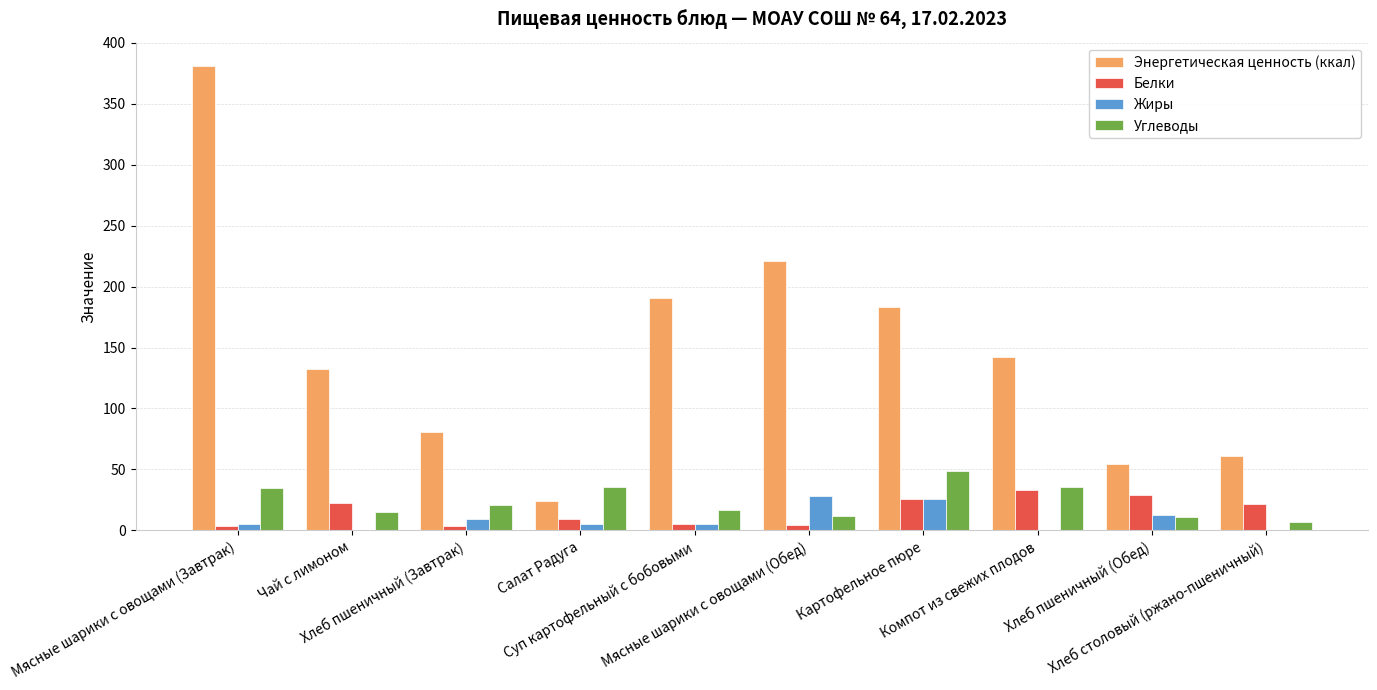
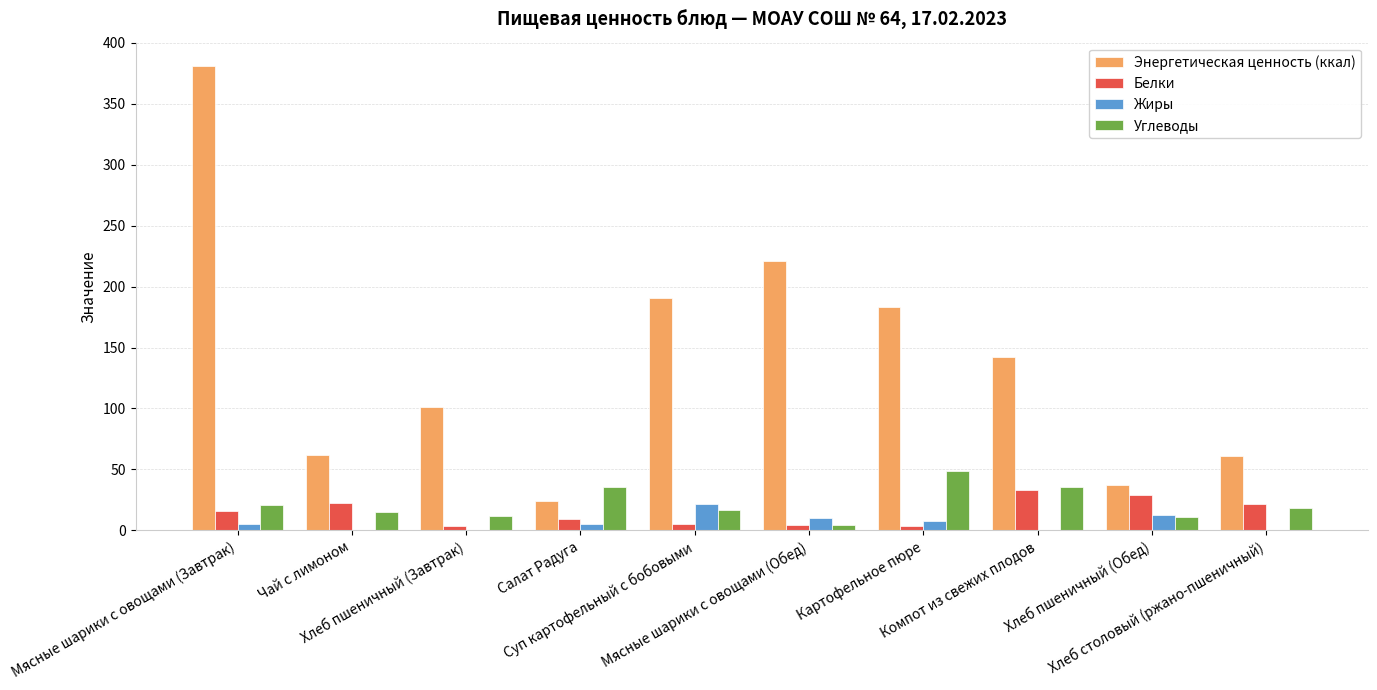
  {
    "Энергетическая ценность (ккал)": {
      "Мясные шарики с овощами (Завтрак)": 381,
-     "Чай с лимоном": 132,
-     "Хлеб пшеничный (Завтрак)": 81,
+     "Чай с лимоном": 62,
+     "Хлеб пшеничный (Завтрак)": 101,
      "Салат Радуга": 24,
      "Суп картофельный с бобовыми": 191,
      "Мясные шарики с овощами (Обед)": 221,
      "Картофельное пюре": 183,
      "Компот из свежих плодов": 142,
-     "Хлеб пшеничный (Обед)": 54,
+     "Хлеб пшеничный (Обед)": 37,
      "Хлеб столовый (ржано-пшеничный)": 61
    },
    "Белки": {
-     "Мясные шарики с овощами (Завтрак)": 4,
+     "Мясные шарики с овощами (Завтрак)": 16,
      "Чай с лимоном": 23,
      "Хлеб пшеничный (Завтрак)": 3,
      "Салат Радуга": 9,
      "Суп картофельный с бобовыми": 5,
      "Мясные шарики с овощами (Обед)": 5,
-     "Картофельное пюре": 25,
+     "Картофельное пюре": 4,
      "Компот из свежих плодов": 33,
      "Хлеб пшеничный (Обед)": 29,
      "Хлеб столовый (ржано-пшеничный)": 22
    },
    "Жиры": {
      "Мясные шарики с овощами (Завтрак)": 5,
-     "Хлеб пшеничный (Завтрак)": 9,
+     "Хлеб пшеничный (Завтрак)": 0,
      "Салат Радуга": 5,
-     "Суп картофельный с бобовыми": 5,
-     "Мясные шарики с овощами (Обед)": 28,
-     "Картофельное пюре": 26,
+     "Суп картофельный с бобовыми": 22,
+     "Мясные шарики с овощами (Обед)": 10,
+     "Картофельное пюре": 8,
      "Компот из свежих плодов": 0,
      "Хлеб пшеничный (Обед)": 12
    },
    "Углеводы": {
-     "Мясные шарики с овощами (Завтрак)": 35,
+     "Мясные шарики с овощами (Завтрак)": 21,
      "Чай с лимоном": 15,
-     "Хлеб пшеничный (Завтрак)": 21,
+     "Хлеб пшеничный (Завтрак)": 12,
      "Салат Радуга": 35,
      "Суп картофельный с бобовыми": 16,
-     "Мясные шарики с овощами (Обед)": 11,
+     "Мясные шарики с овощами (Обед)": 4,
      "Картофельное пюре": 49,
      "Компот из свежих плодов": 36,
      "Хлеб пшеничный (Обед)": 11,
-     "Хлеб столовый (ржано-пшеничный)": 7
+     "Хлеб столовый (ржано-пшеничный)": 18
    }
  }
